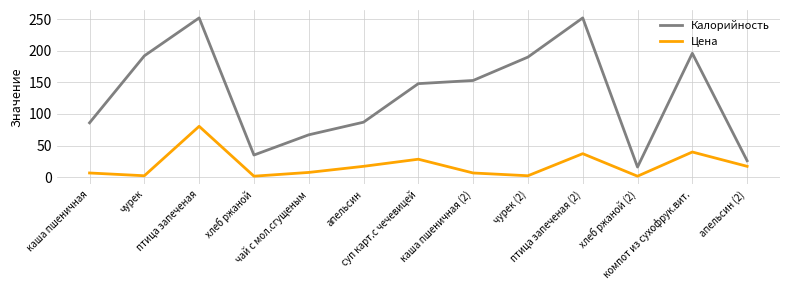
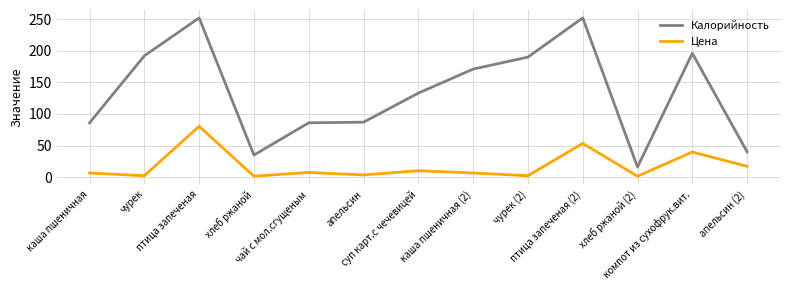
  {
    "Калорийность": {
      "каша пшеничная": 90,
      "чурек": 190,
      "птица запеченая": 250,
      "хлеб ржаной": 40,
-     "чай с мол.сгущеным": 70,
+     "чай с мол.сгущеным": 90,
      "апельсин": 90,
-     "суп карт.с чечевицей": 150,
-     "каша пшеничная (2)": 150,
+     "суп карт.с чечевицей": 130,
+     "каша пшеничная (2)": 170,
      "чурек (2)": 190,
      "птица запеченая (2)": 250,
      "хлеб ржаной (2)": 20,
      "компот из сухофрук.вит.": 200,
-     "апельсин (2)": 30
+     "апельсин (2)": 40
    },
    "Цена": {
      "каша пшеничная": 10,
      "чурек": 0,
      "птица запеченая": 80,
      "хлеб ржаной": 0,
      "чай с мол.сгущеным": 10,
-     "апельсин": 20,
-     "суп карт.с чечевицей": 30,
+     "апельсин": 0,
+     "суп карт.с чечевицей": 10,
      "каша пшеничная (2)": 10,
      "чурек (2)": 0,
-     "птица запеченая (2)": 40,
+     "птица запеченая (2)": 50,
      "хлеб ржаной (2)": 0,
      "компот из сухофрук.вит.": 40,
      "апельсин (2)": 20
    }
  }
